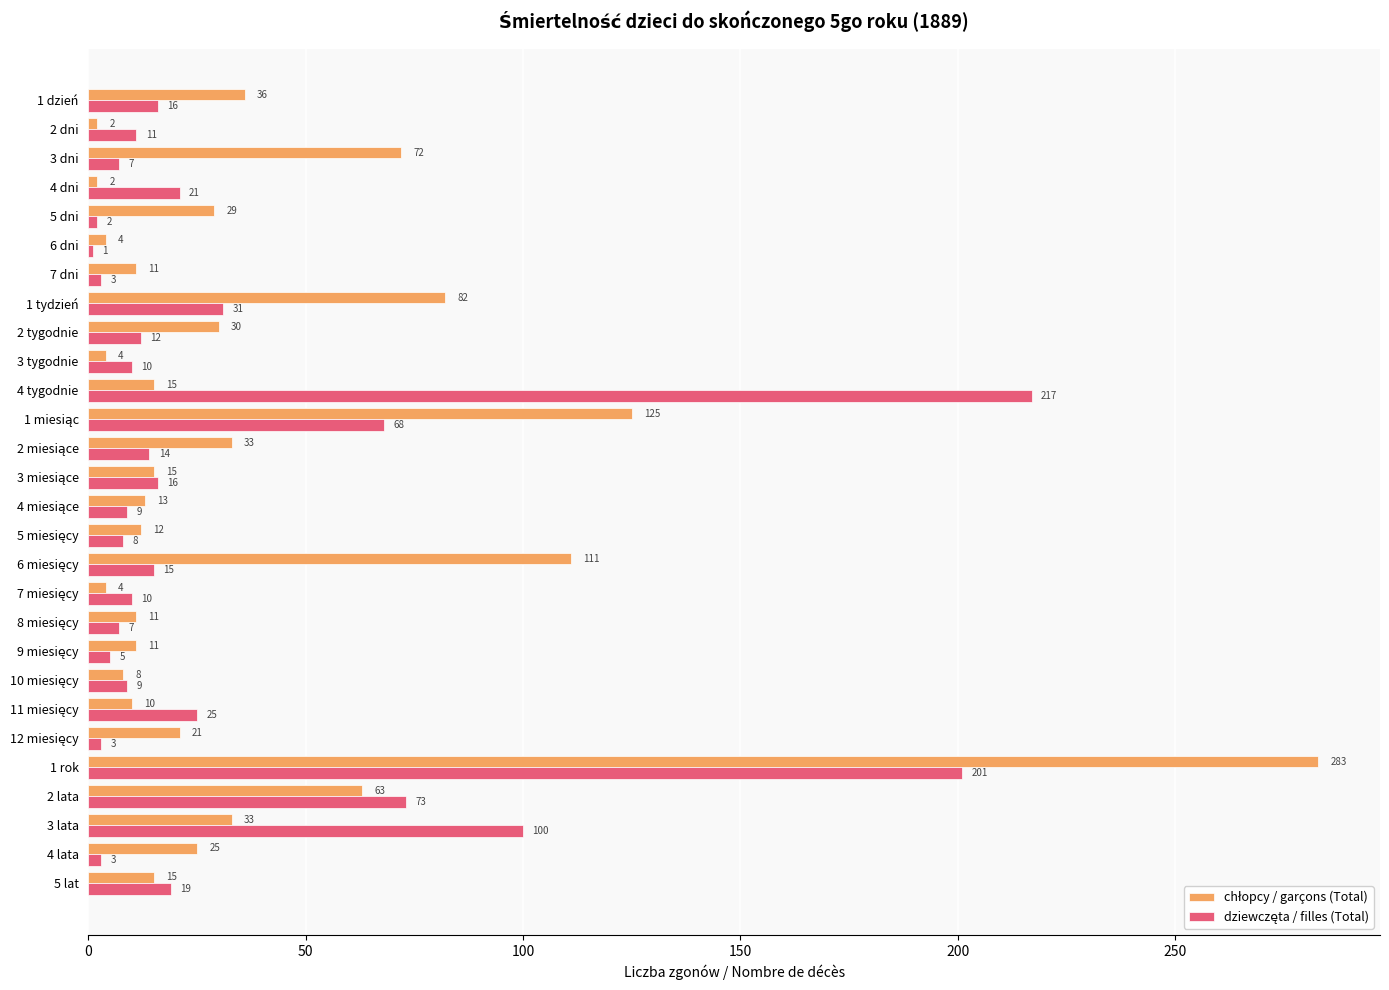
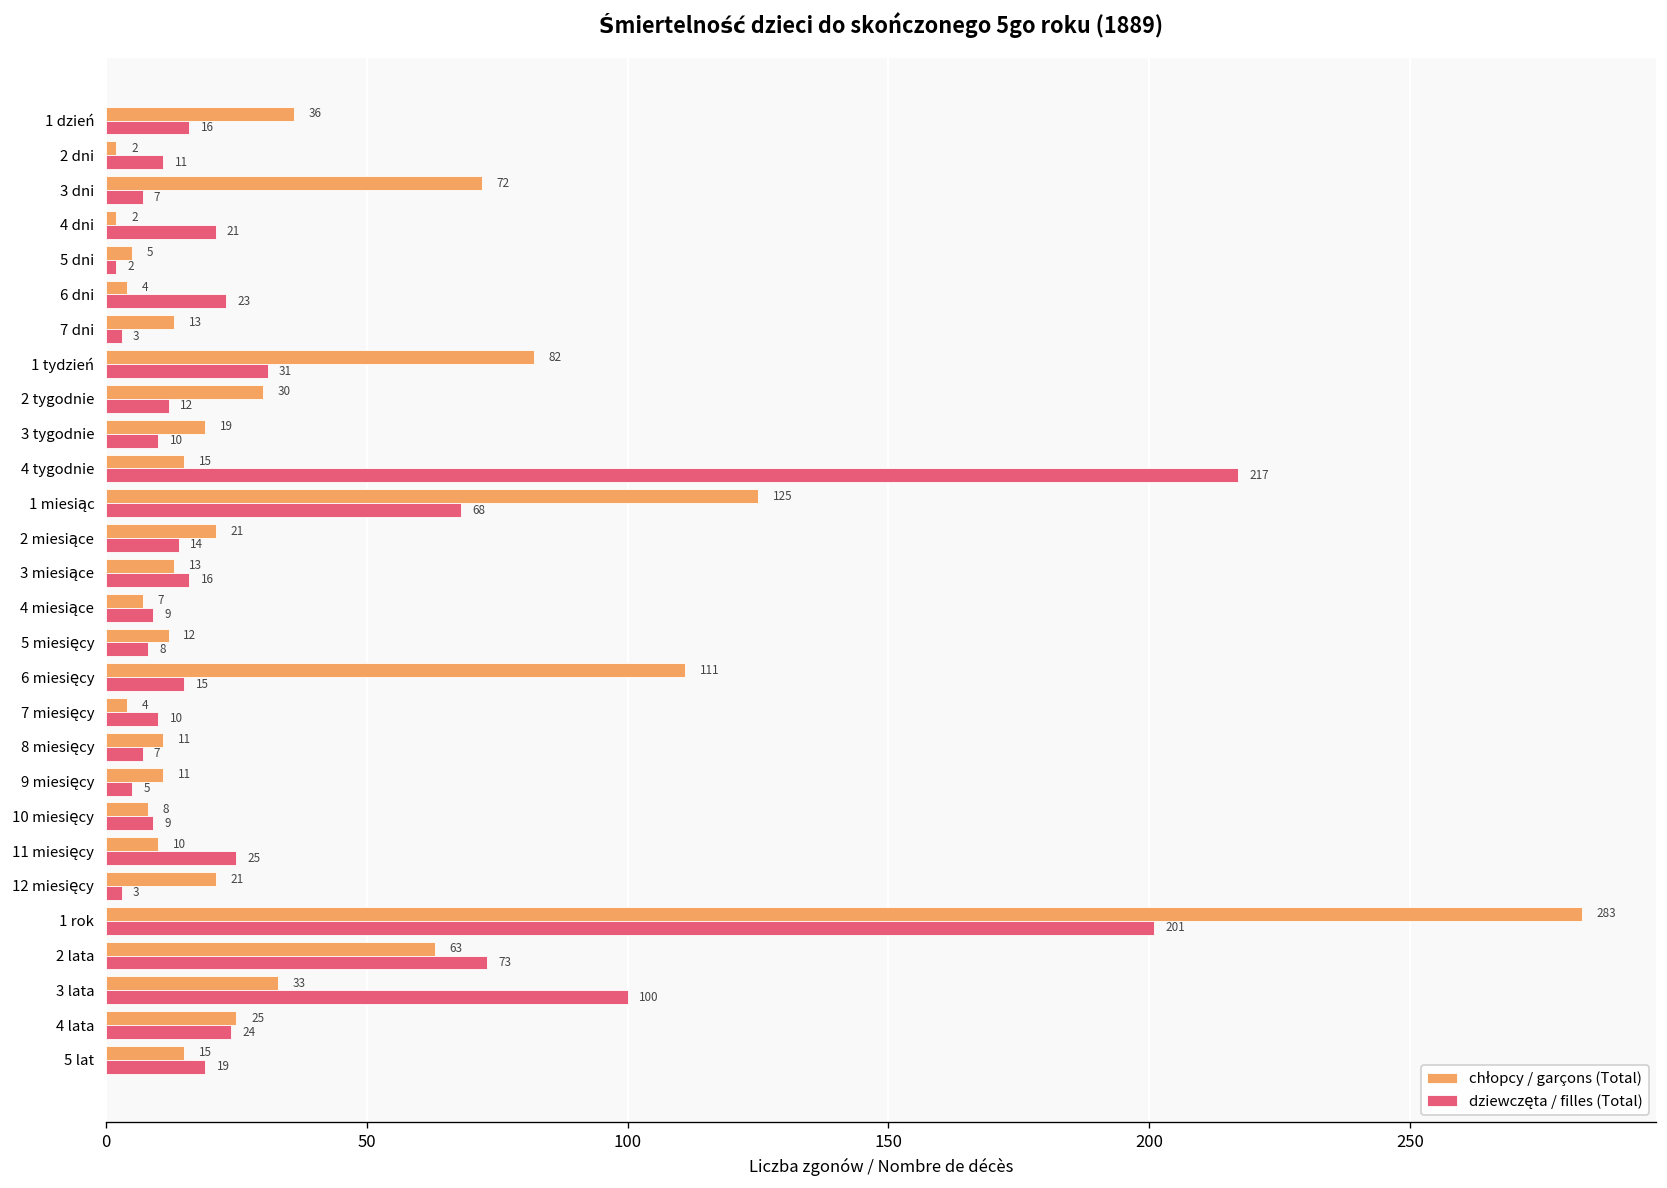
  {
    "chłopcy / garçons (Total)": {
      "1 dzień": 36,
      "2 dni": 2,
      "3 dni": 72,
      "4 dni": 2,
-     "5 dni": 29,
+     "5 dni": 5,
      "6 dni": 4,
-     "7 dni": 11,
+     "7 dni": 13,
      "1 tydzień": 82,
      "2 tygodnie": 30,
-     "3 tygodnie": 4,
+     "3 tygodnie": 19,
      "4 tygodnie": 15,
      "1 miesiąc": 125,
-     "2 miesiące": 33,
-     "3 miesiące": 15,
-     "4 miesiące": 13,
+     "2 miesiące": 21,
+     "3 miesiące": 13,
+     "4 miesiące": 7,
      "5 miesięcy": 12,
      "6 miesięcy": 111,
      "7 miesięcy": 4,
      "8 miesięcy": 11,
      "9 miesięcy": 11,
      "10 miesięcy": 8,
      "11 miesięcy": 10,
      "12 miesięcy": 21,
      "1 rok": 283,
      "2 lata": 63,
      "3 lata": 33,
      "4 lata": 25,
      "5 lat": 15
    },
    "dziewczęta / filles (Total)": {
      "1 dzień": 16,
      "2 dni": 11,
      "3 dni": 7,
      "4 dni": 21,
      "5 dni": 2,
-     "6 dni": 1,
+     "6 dni": 23,
      "7 dni": 3,
      "1 tydzień": 31,
      "2 tygodnie": 12,
      "3 tygodnie": 10,
      "4 tygodnie": 217,
      "1 miesiąc": 68,
      "2 miesiące": 14,
      "3 miesiące": 16,
      "4 miesiące": 9,
      "5 miesięcy": 8,
      "6 miesięcy": 15,
      "7 miesięcy": 10,
      "8 miesięcy": 7,
      "9 miesięcy": 5,
      "10 miesięcy": 9,
      "11 miesięcy": 25,
      "12 miesięcy": 3,
      "1 rok": 201,
      "2 lata": 73,
      "3 lata": 100,
-     "4 lata": 3,
+     "4 lata": 24,
      "5 lat": 19
    }
  }
